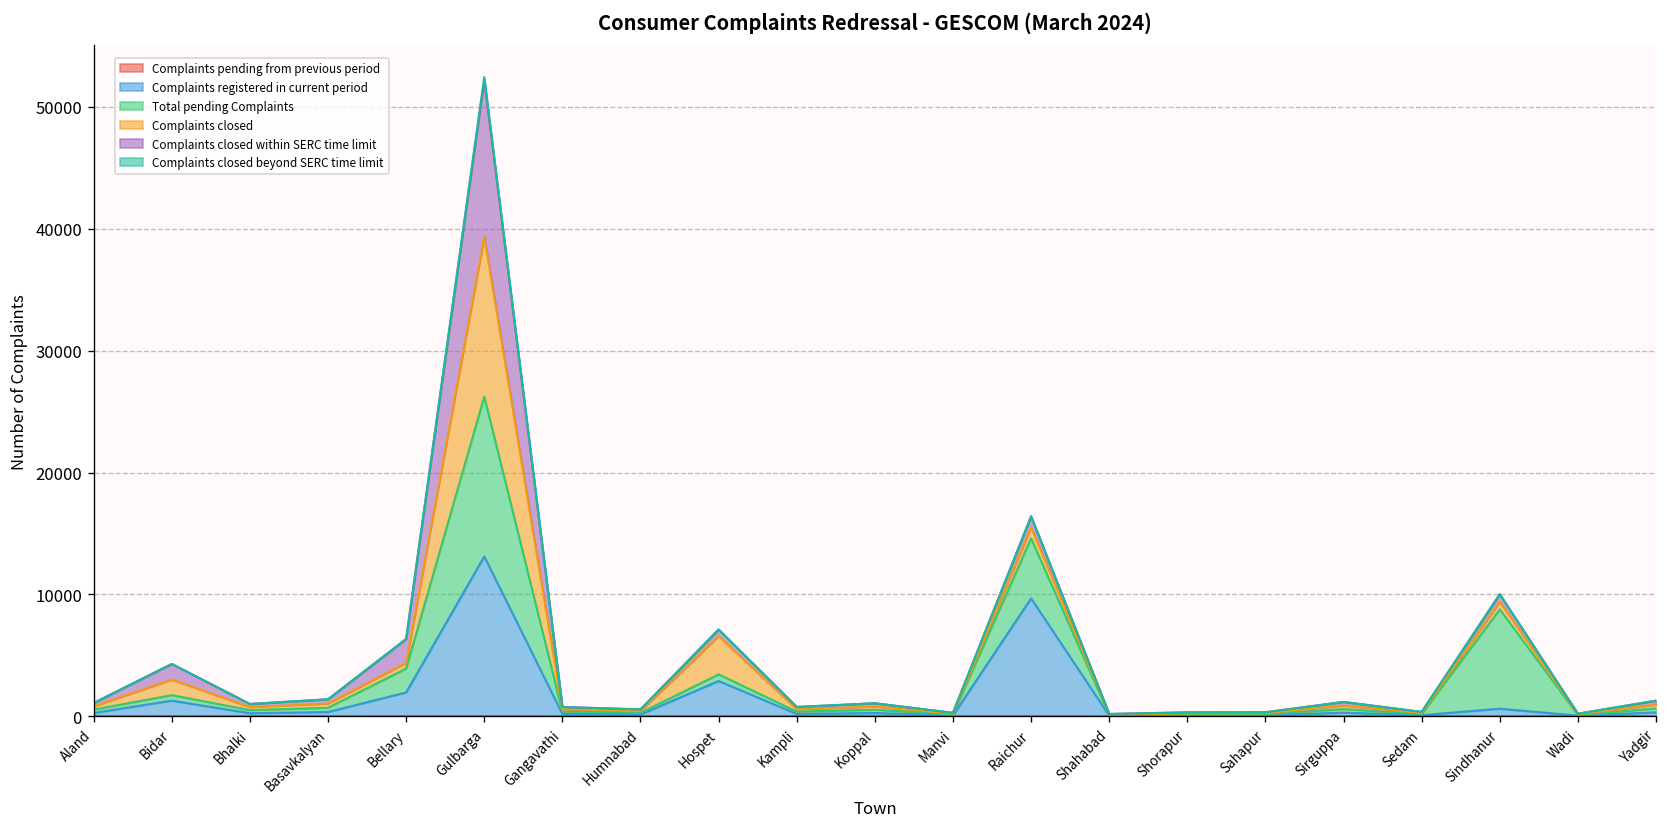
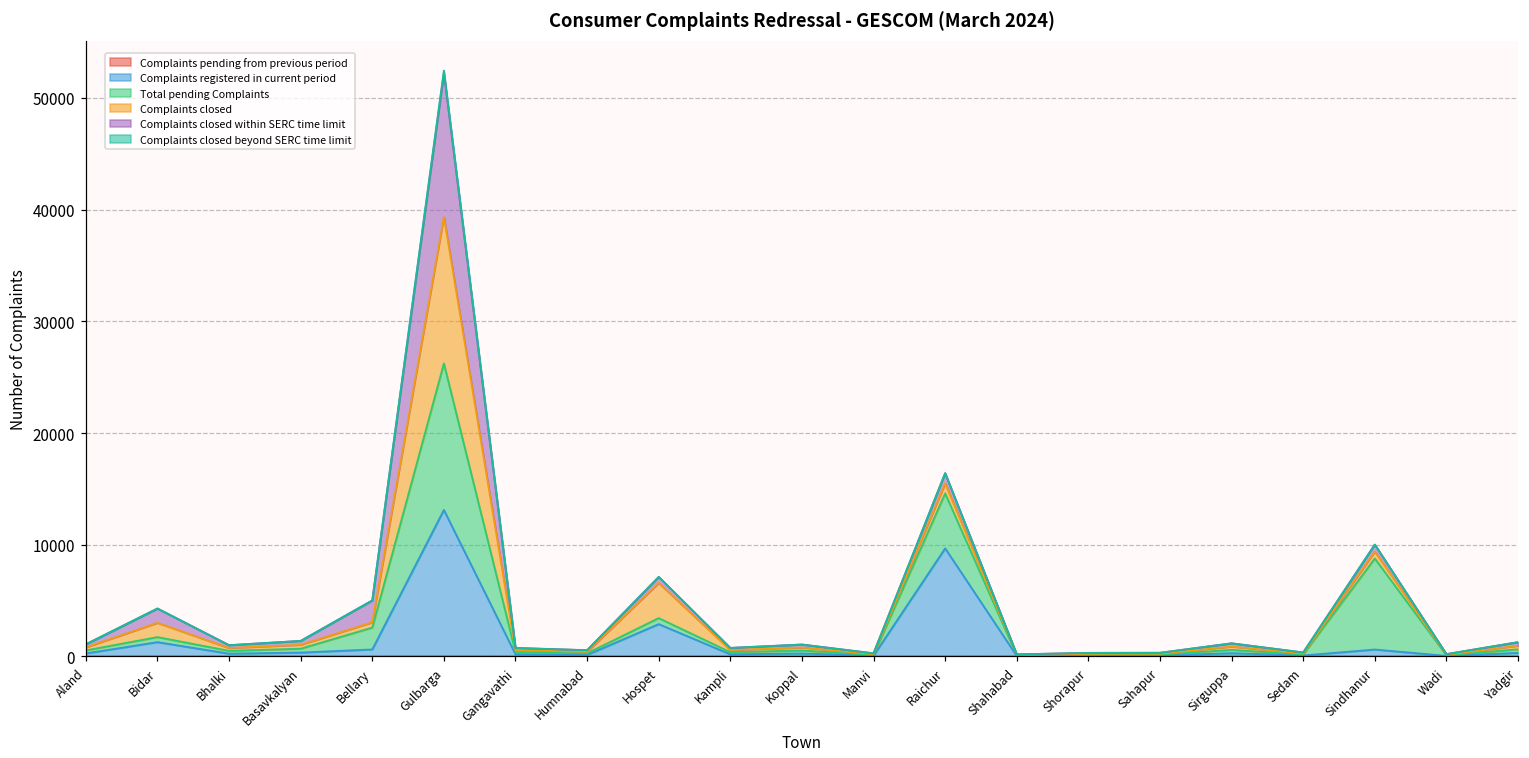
  {
    "Complaints pending from previous period": {
      "Aland": 0,
      "Bidar": 0,
      "Bhalki": 0,
      "Basavkalyan": 0,
      "Bellary": 0,
      "Gulbarga": 0,
      "Hospet": 0,
      "Koppal": 0,
      "Raichur": 0,
      "Sirguppa": 0,
      "Sindhanur": 0,
      "Yadgir": 0
    },
    "Complaints registered in current period": {
      "Aland": 300,
      "Bidar": 1300,
      "Basavkalyan": 300,
-     "Bellary": 2000,
+     "Bellary": 600,
      "Gulbarga": 13100,
      "Hospet": 2900,
      "Koppal": 300,
      "Raichur": 9700,
      "Sirguppa": 300,
      "Sindhanur": 600,
      "Yadgir": 300
    },
    "Complaints closed": {
      "Aland": 300,
      "Bidar": 1300,
      "Basavkalyan": 300,
      "Bellary": 500,
      "Gulbarga": 13100,
      "Hospet": 3100,
      "Koppal": 300,
      "Raichur": 900,
      "Sirguppa": 300,
      "Sindhanur": 600,
      "Yadgir": 300
    }
  }
